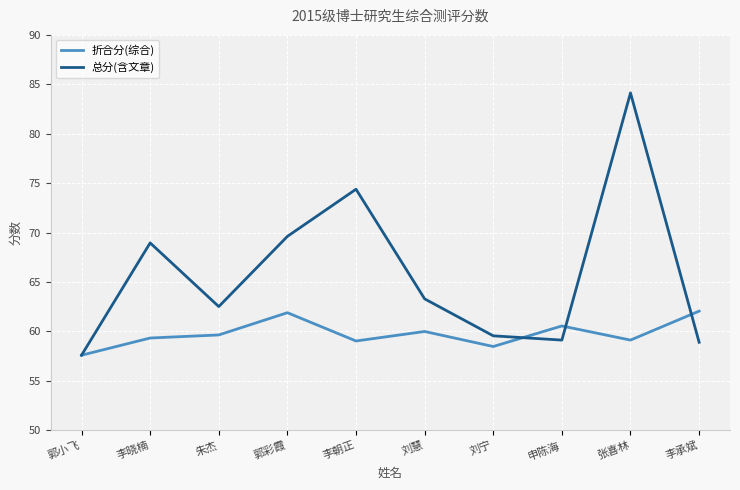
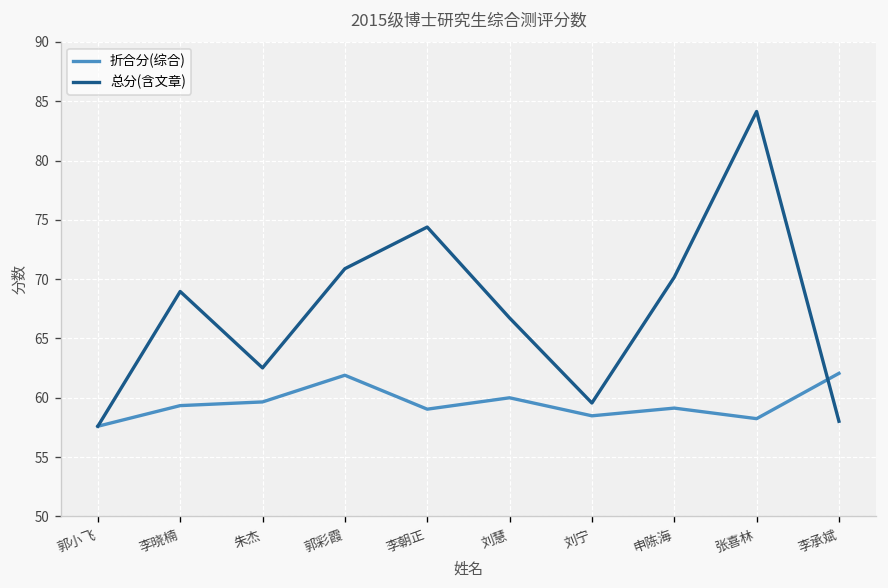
  {
    "折合分(综合)": {
      "李晓楠": 59,
      "朱杰": 60,
      "郭彩霞": 62,
      "李朝正": 59,
      "刘慧": 60,
      "刘宁": 58,
-     "申陈海": 61,
-     "张喜林": 59,
+     "申陈海": 59,
+     "张喜林": 58,
      "李承斌": 62
    },
    "总分(含文章)": {
      "李晓楠": 69,
      "朱杰": 63,
-     "郭彩霞": 70,
+     "郭彩霞": 71,
      "李朝正": 74,
-     "刘慧": 63,
+     "刘慧": 67,
      "刘宁": 60,
-     "申陈海": 59,
+     "申陈海": 70,
      "张喜林": 84,
-     "李承斌": 59
+     "李承斌": 58
    }
  }
